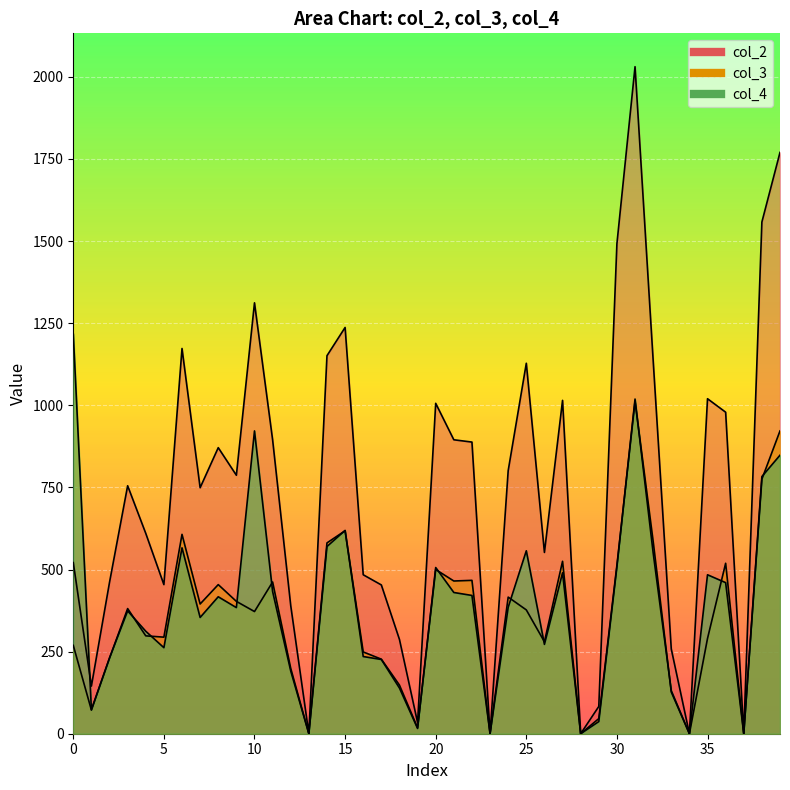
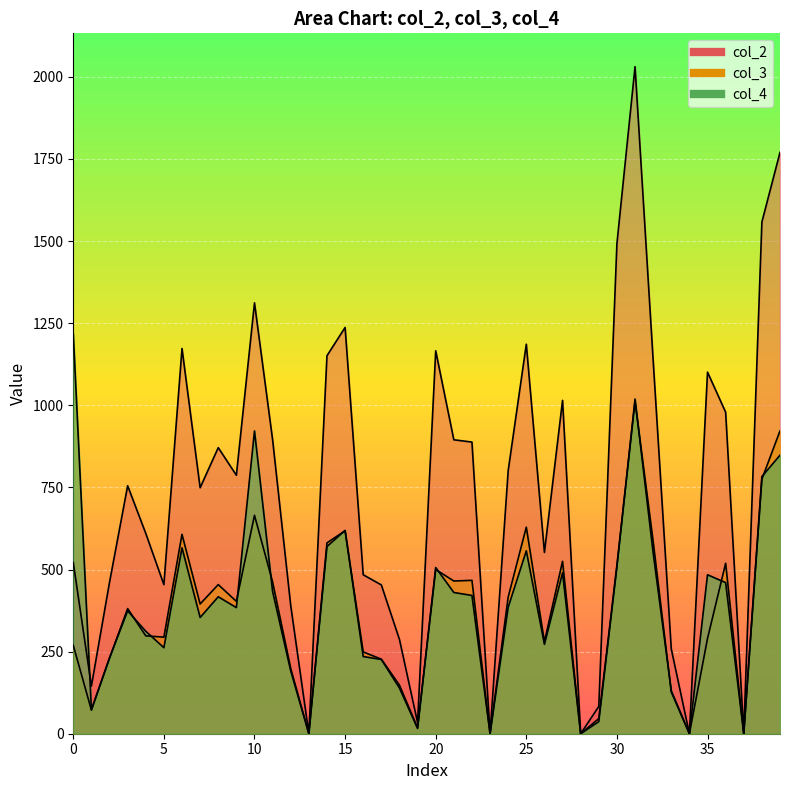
  {
    "col_2": {
      "0": 520,
      "5": 450,
      "10": 1310,
      "15": 1240,
-     "20": 1010,
-     "25": 1130,
+     "20": 1170,
+     "25": 1190,
      "30": 1490,
-     "35": 1020
+     "35": 1100
    },
    "col_3": {
      "0": 270,
      "5": 290,
-     "10": 370,
-     "25": 380,
+     "10": 670,
+     "25": 630,
      "35": 290
    },
    "col_4": {
      "0": 1220,
      "5": 260,
      "10": 920,
      "25": 560,
      "35": 480
    }
  }
